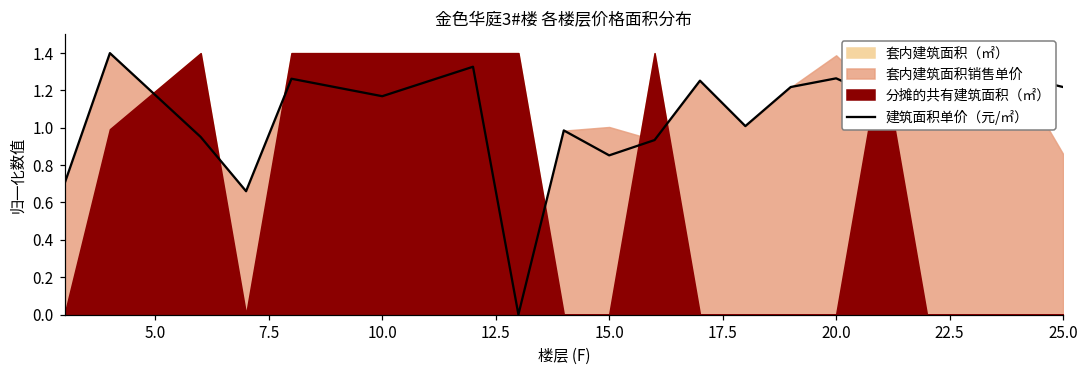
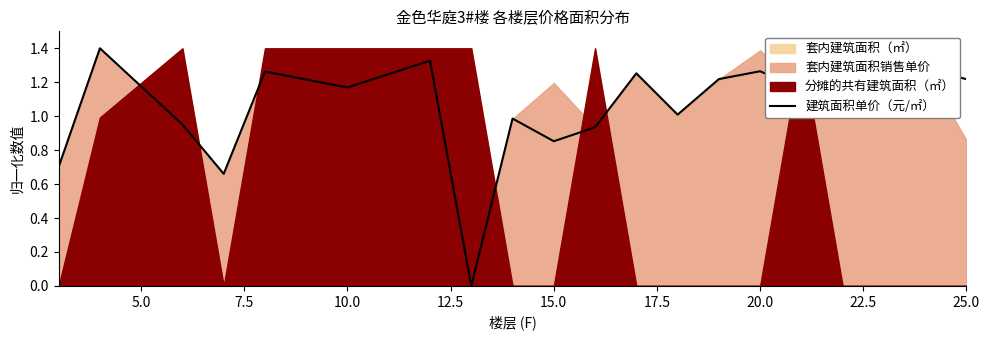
  {
    "建筑面积单价（元/㎡）": {
      "10.0": 1.17,
      "15.0": 0.85,
      "20.0": 1.26,
      "25.0": 1.22
    },
    "套内建筑面积销售单价": {
-     "15.0": 1.00,
+     "15.0": 1.20,
      "20.0": 1.39,
      "25.0": 0.86
    }
  }
